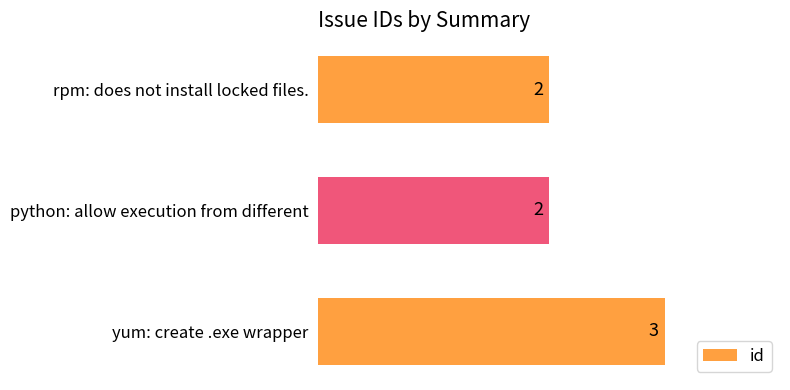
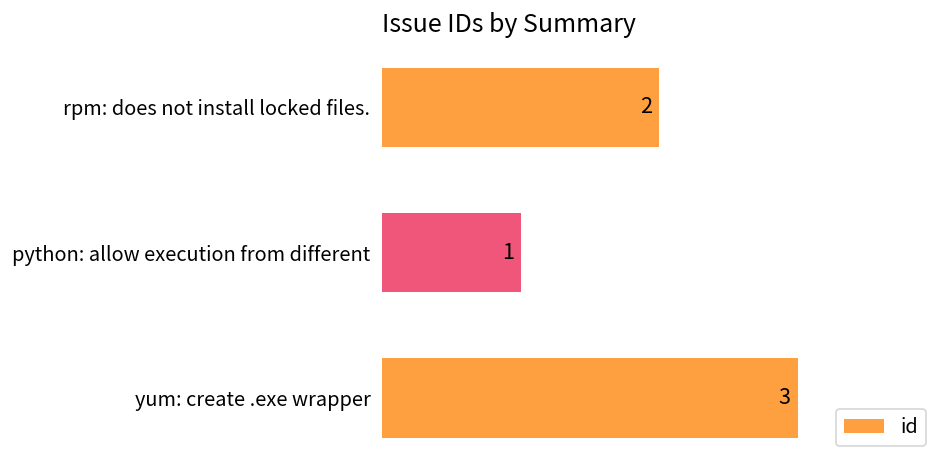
  {
    "rpm: does not install locked files.": 2,
-   "python: allow execution from different": 2,
+   "python: allow execution from different": 1,
    "yum: create .exe wrapper": 3
  }
